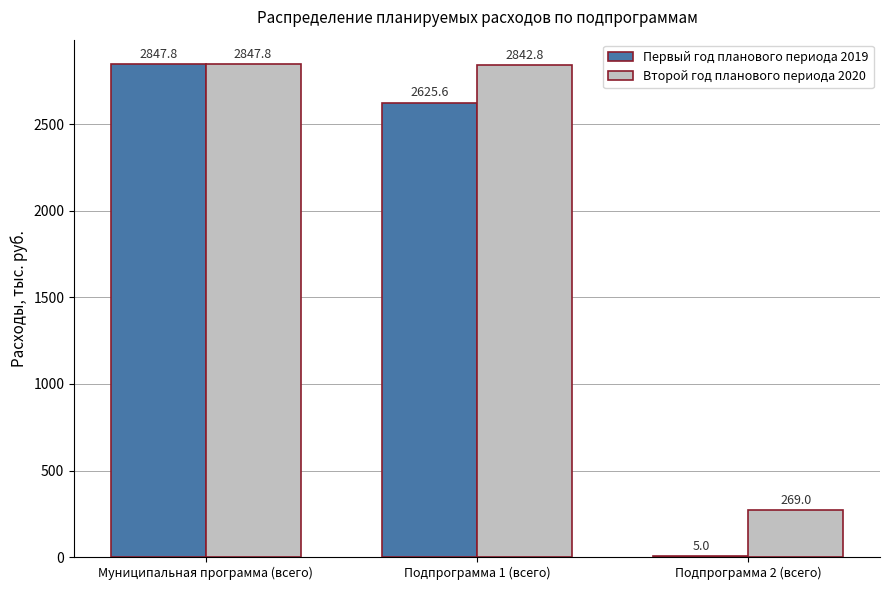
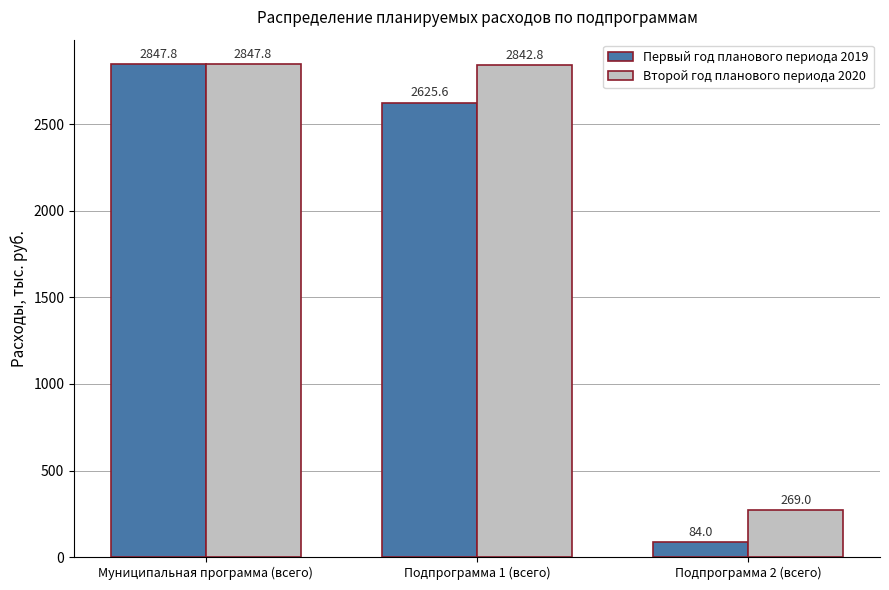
  {
    "Первый год планового периода 2019": {
      "Муниципальная программа (всего)": 2847.8,
      "Подпрограмма 1 (всего)": 2625.6,
-     "Подпрограмма 2 (всего)": 5.0
+     "Подпрограмма 2 (всего)": 84.0
    },
    "Второй год планового периода 2020": {
      "Муниципальная программа (всего)": 2847.8,
      "Подпрограмма 1 (всего)": 2842.8,
      "Подпрограмма 2 (всего)": 269.0
    }
  }
